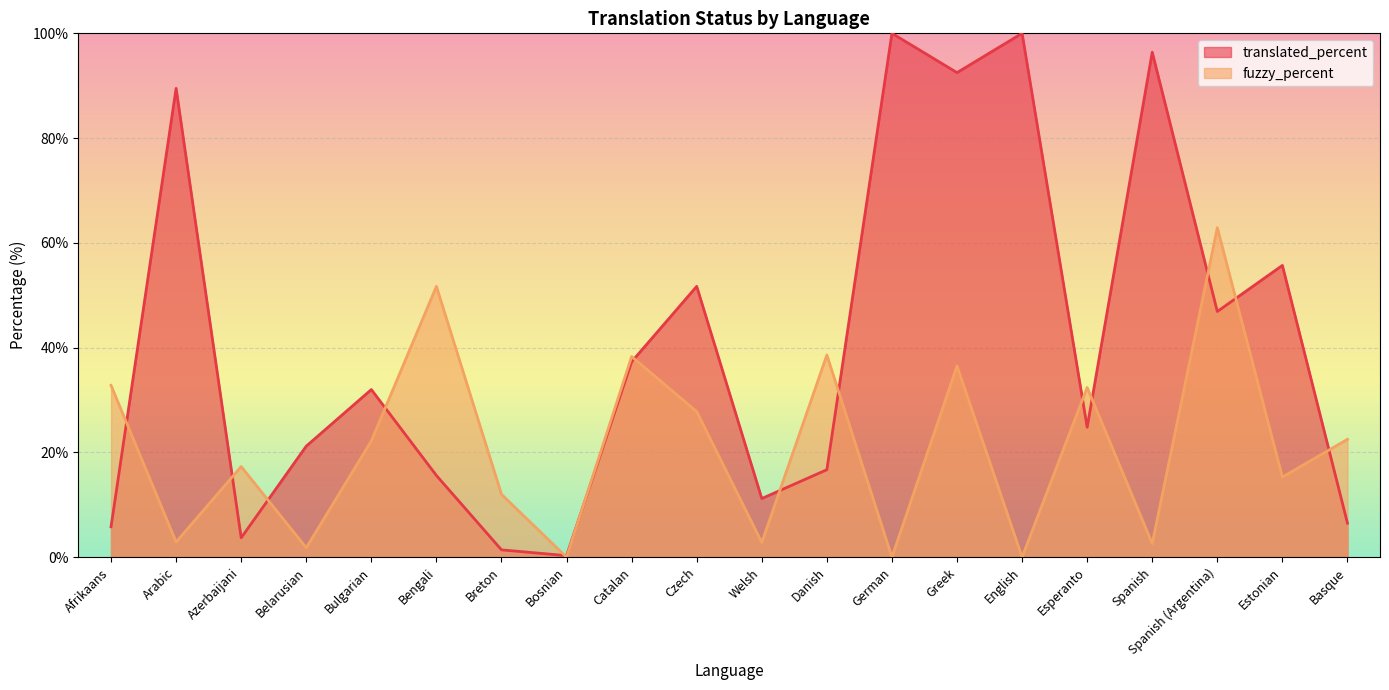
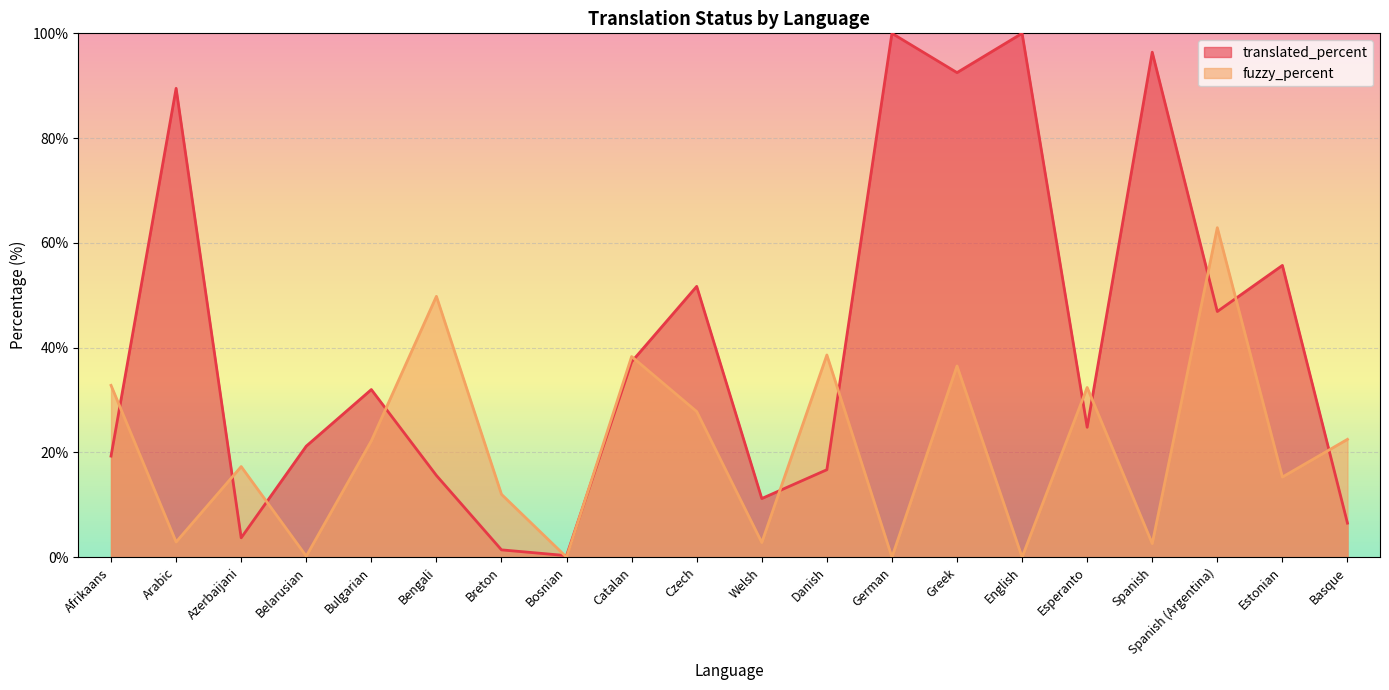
  {
    "translated_percent": {
-     "Afrikaans": "6%",
+     "Afrikaans": "19%",
      "Arabic": "90%",
      "Azerbaijani": "4%",
      "Belarusian": "21%",
      "Bulgarian": "32%",
      "Bengali": "16%",
      "Breton": "1%",
      "Catalan": "37%",
      "Czech": "52%",
      "Welsh": "11%",
      "Danish": "17%",
      "German": "100%",
      "Greek": "93%",
      "English": "100%",
      "Esperanto": "25%",
      "Spanish": "96%",
      "Spanish (Argentina)": "47%",
      "Estonian": "56%",
      "Basque": "7%"
    },
    "fuzzy_percent": {
      "Afrikaans": "33%",
      "Arabic": "3%",
      "Azerbaijani": "17%",
-     "Belarusian": "2%",
+     "Belarusian": "0%",
      "Bulgarian": "22%",
-     "Bengali": "52%",
+     "Bengali": "50%",
      "Breton": "12%",
      "Catalan": "38%",
      "Czech": "28%",
      "Welsh": "3%",
      "Danish": "39%",
      "German": "0%",
      "Greek": "37%",
      "English": "0%",
      "Esperanto": "32%",
      "Spanish": "3%",
      "Spanish (Argentina)": "63%",
      "Estonian": "15%",
      "Basque": "23%"
    }
  }
